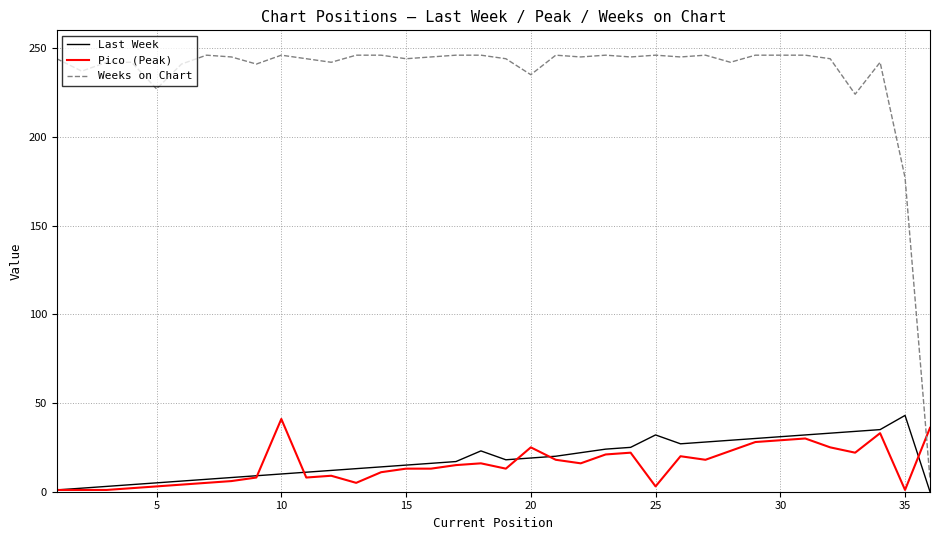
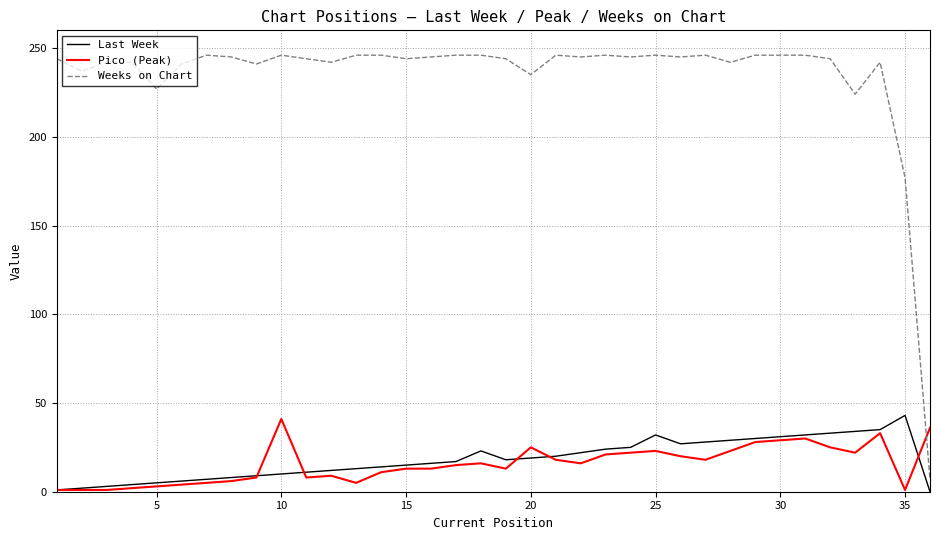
  {
    "Last Week": {
      "5": 5,
      "10": 10,
      "15": 15,
      "20": 19,
      "25": 32,
      "30": 31,
      "35": 43
    },
    "Pico (Peak)": {
      "5": 3,
      "10": 41,
      "15": 13,
      "20": 25,
-     "25": 3,
+     "25": 23,
      "30": 29,
      "35": 1
    },
    "Weeks on Chart": {
      "5": 227,
      "10": 246,
      "15": 244,
      "20": 235,
      "25": 246,
      "30": 246,
      "35": 177
    }
  }
